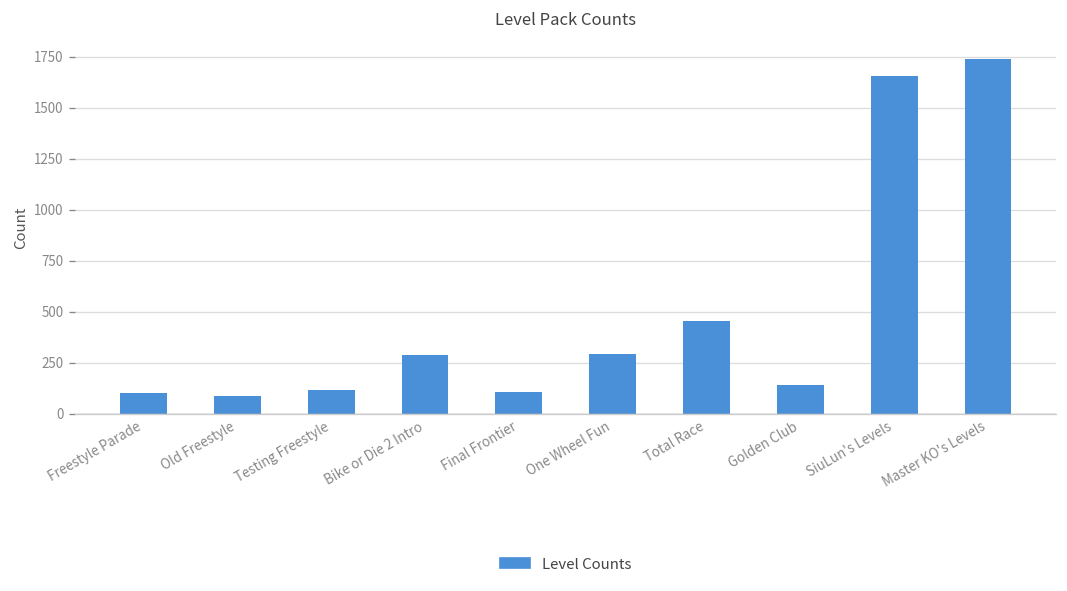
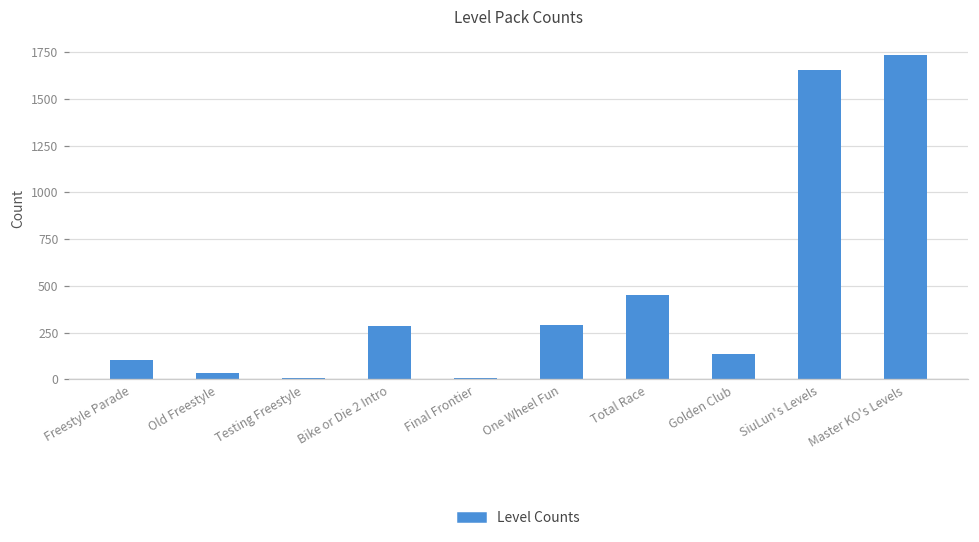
  {
    "Freestyle Parade": 100,
-   "Old Freestyle": 90,
-   "Testing Freestyle": 120,
+   "Old Freestyle": 40,
+   "Testing Freestyle": 10,
    "Bike or Die 2 Intro": 290,
-   "Final Frontier": 110,
+   "Final Frontier": 10,
    "One Wheel Fun": 290,
    "Total Race": 450,
    "Golden Club": 140,
    "SiuLun's Levels": 1660,
    "Master KO's Levels": 1740
  }
